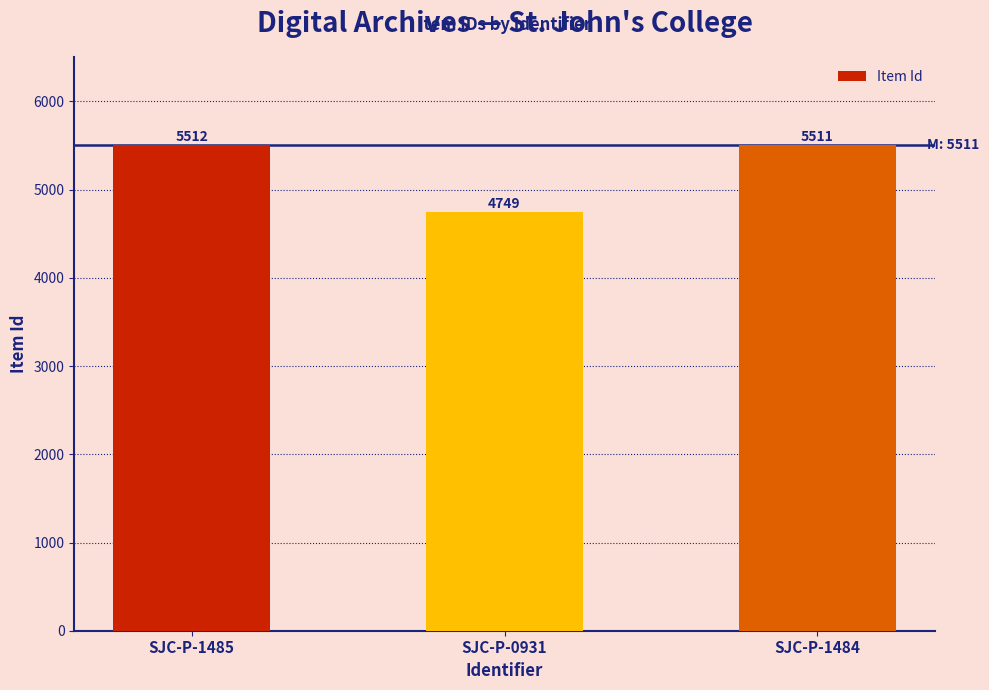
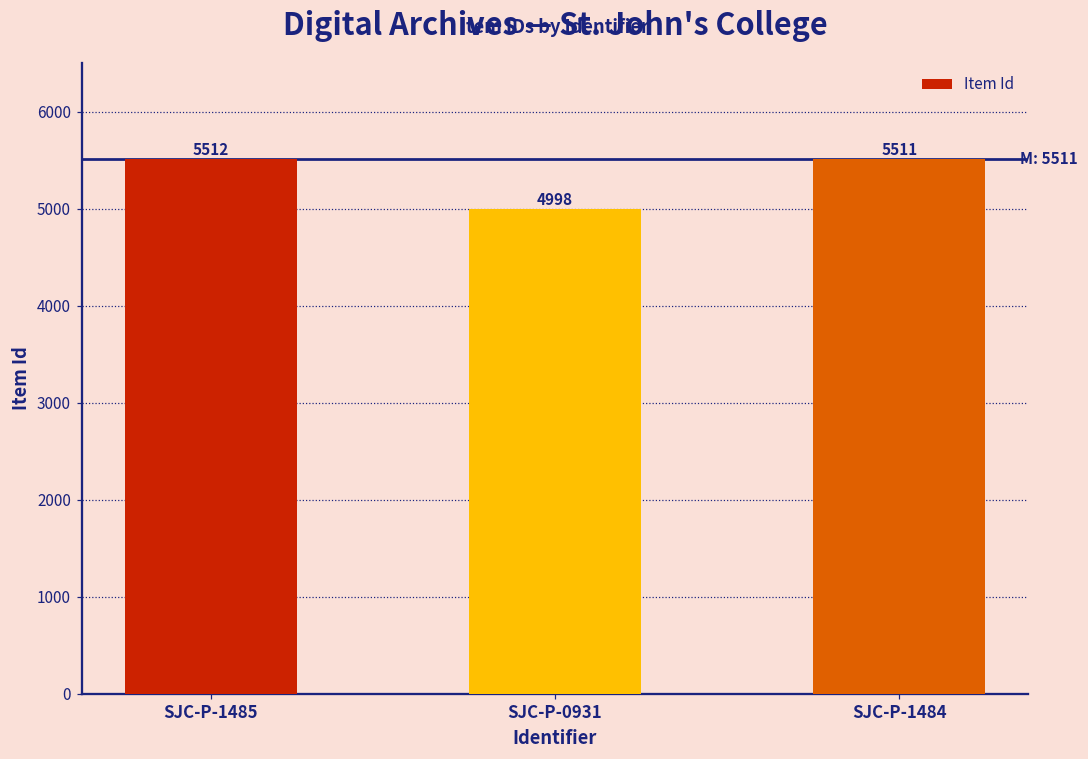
  {
    "SJC-P-1485": 5512,
-   "SJC-P-0931": 4749,
+   "SJC-P-0931": 4998,
    "SJC-P-1484": 5511
  }
